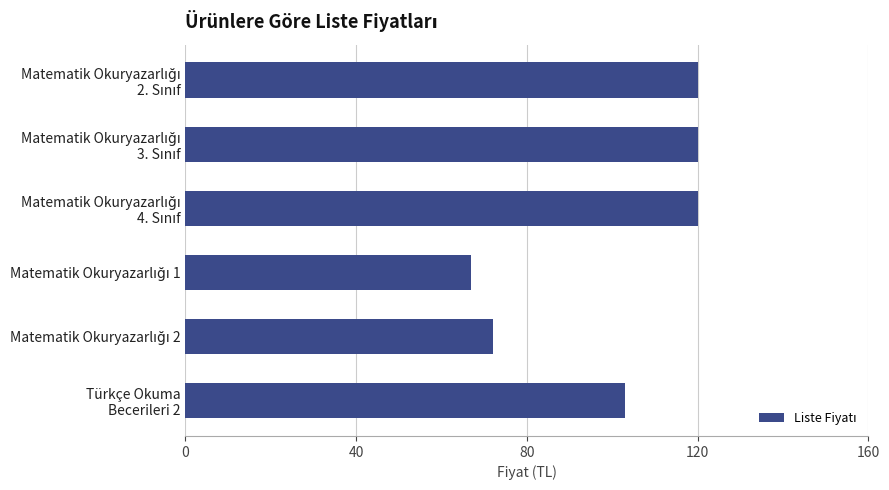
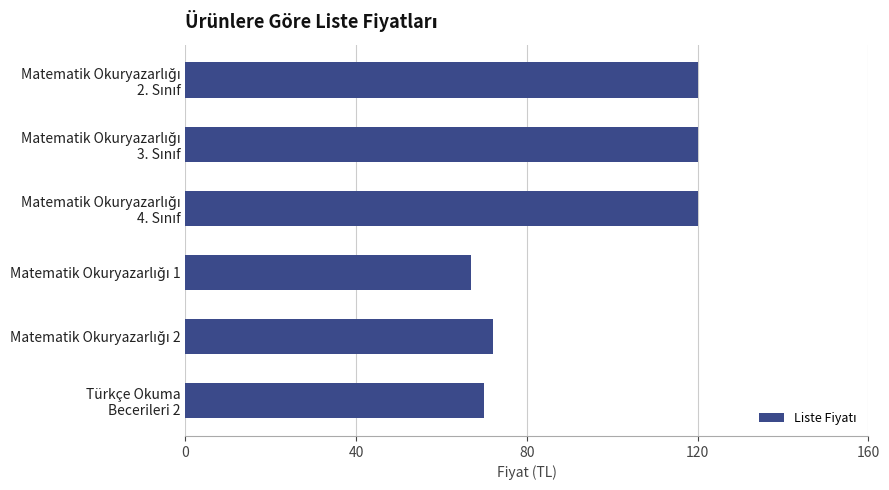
  {
    "Matematik Okuryazarlığı 2. Sınıf": 120,
    "Matematik Okuryazarlığı 3. Sınıf": 120,
    "Matematik Okuryazarlığı 4. Sınıf": 120,
    "Matematik Okuryazarlığı 1": 67,
    "Matematik Okuryazarlığı 2": 72,
-   "Türkçe Okuma Becerileri 2": 103
+   "Türkçe Okuma Becerileri 2": 70
  }
